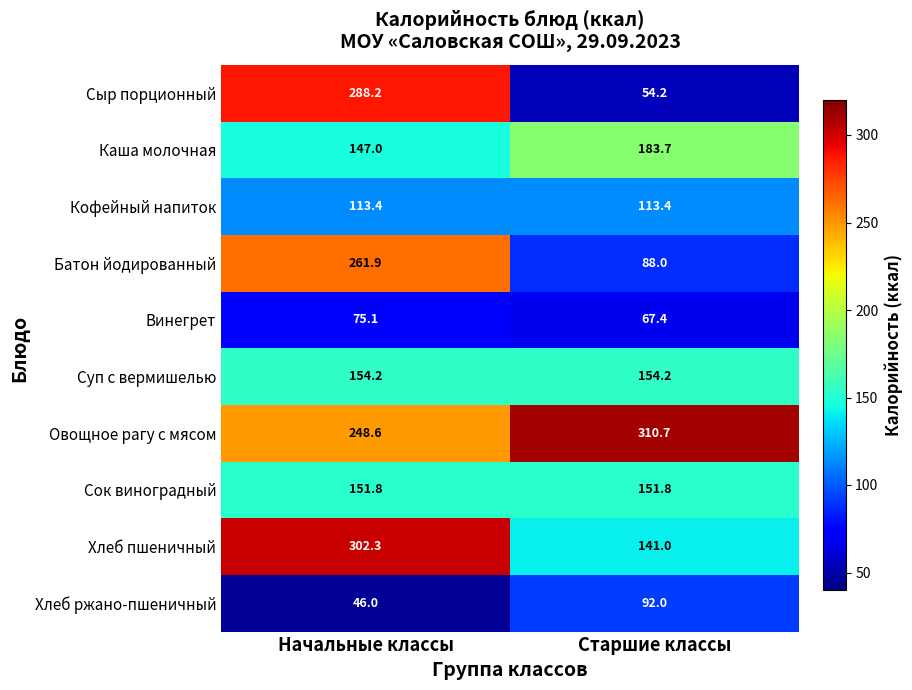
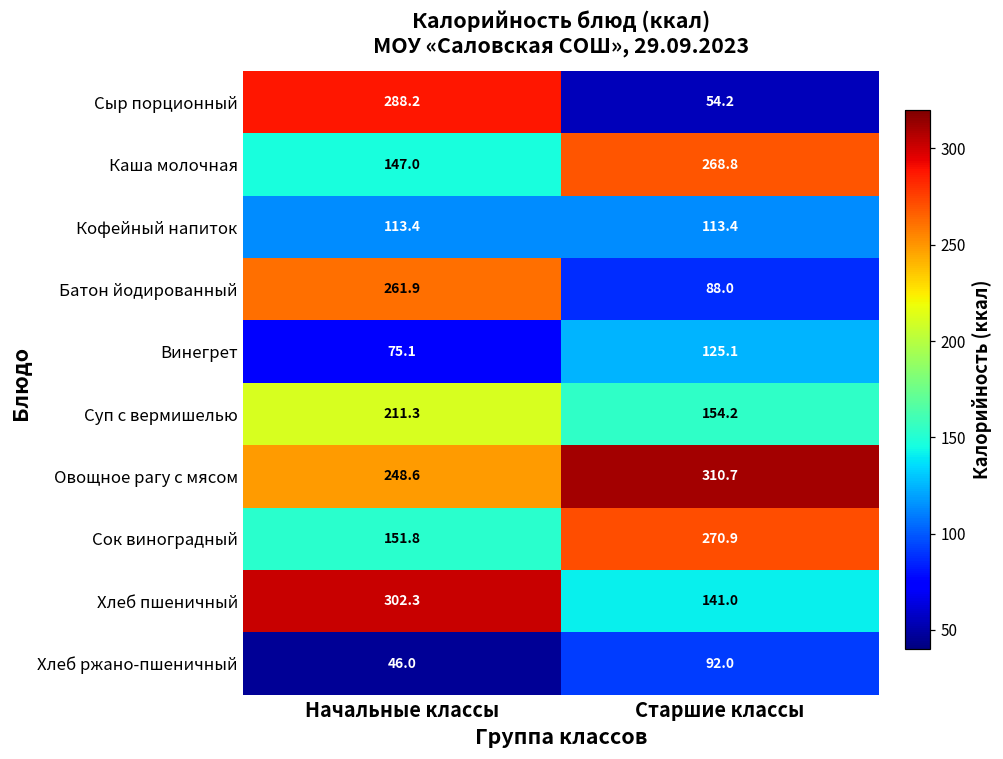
  {
    "Сыр порционный": {
      "Начальные классы": 288.2,
      "Старшие классы": 54.2
    },
    "Каша молочная": {
      "Начальные классы": 147.0,
-     "Старшие классы": 183.7
+     "Старшие классы": 268.8
    },
    "Кофейный напиток": {
      "Начальные классы": 113.4,
      "Старшие классы": 113.4
    },
    "Батон йодированный": {
      "Начальные классы": 261.9,
      "Старшие классы": 88.0
    },
    "Винегрет": {
      "Начальные классы": 75.1,
-     "Старшие классы": 67.4
+     "Старшие классы": 125.1
    },
    "Суп с вермишелью": {
-     "Начальные классы": 154.2,
+     "Начальные классы": 211.3,
      "Старшие классы": 154.2
    },
    "Овощное рагу с мясом": {
      "Начальные классы": 248.6,
      "Старшие классы": 310.7
    },
    "Сок виноградный": {
      "Начальные классы": 151.8,
-     "Старшие классы": 151.8
+     "Старшие классы": 270.9
    },
    "Хлеб пшеничный": {
      "Начальные классы": 302.3,
      "Старшие классы": 141.0
    },
    "Хлеб ржано-пшеничный": {
      "Начальные классы": 46.0,
      "Старшие классы": 92.0
    }
  }
